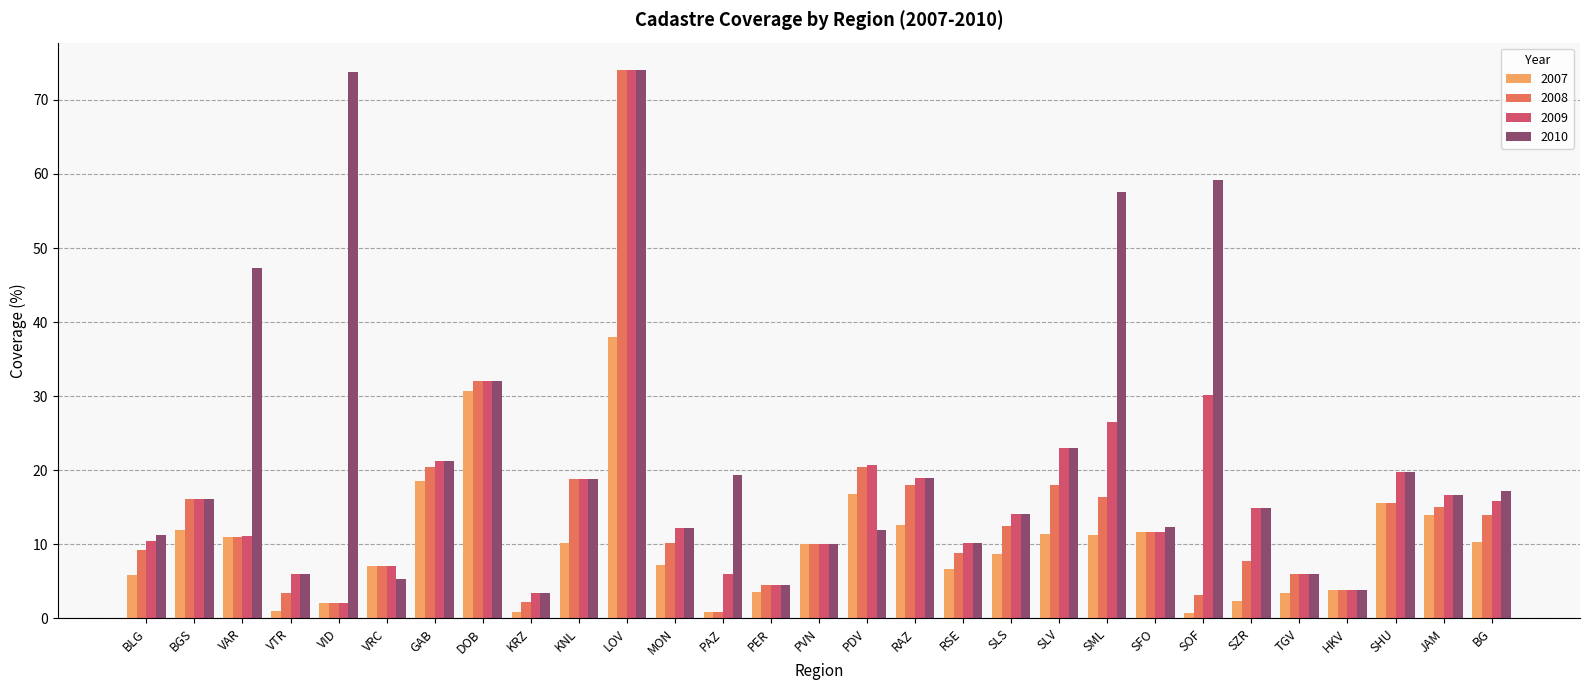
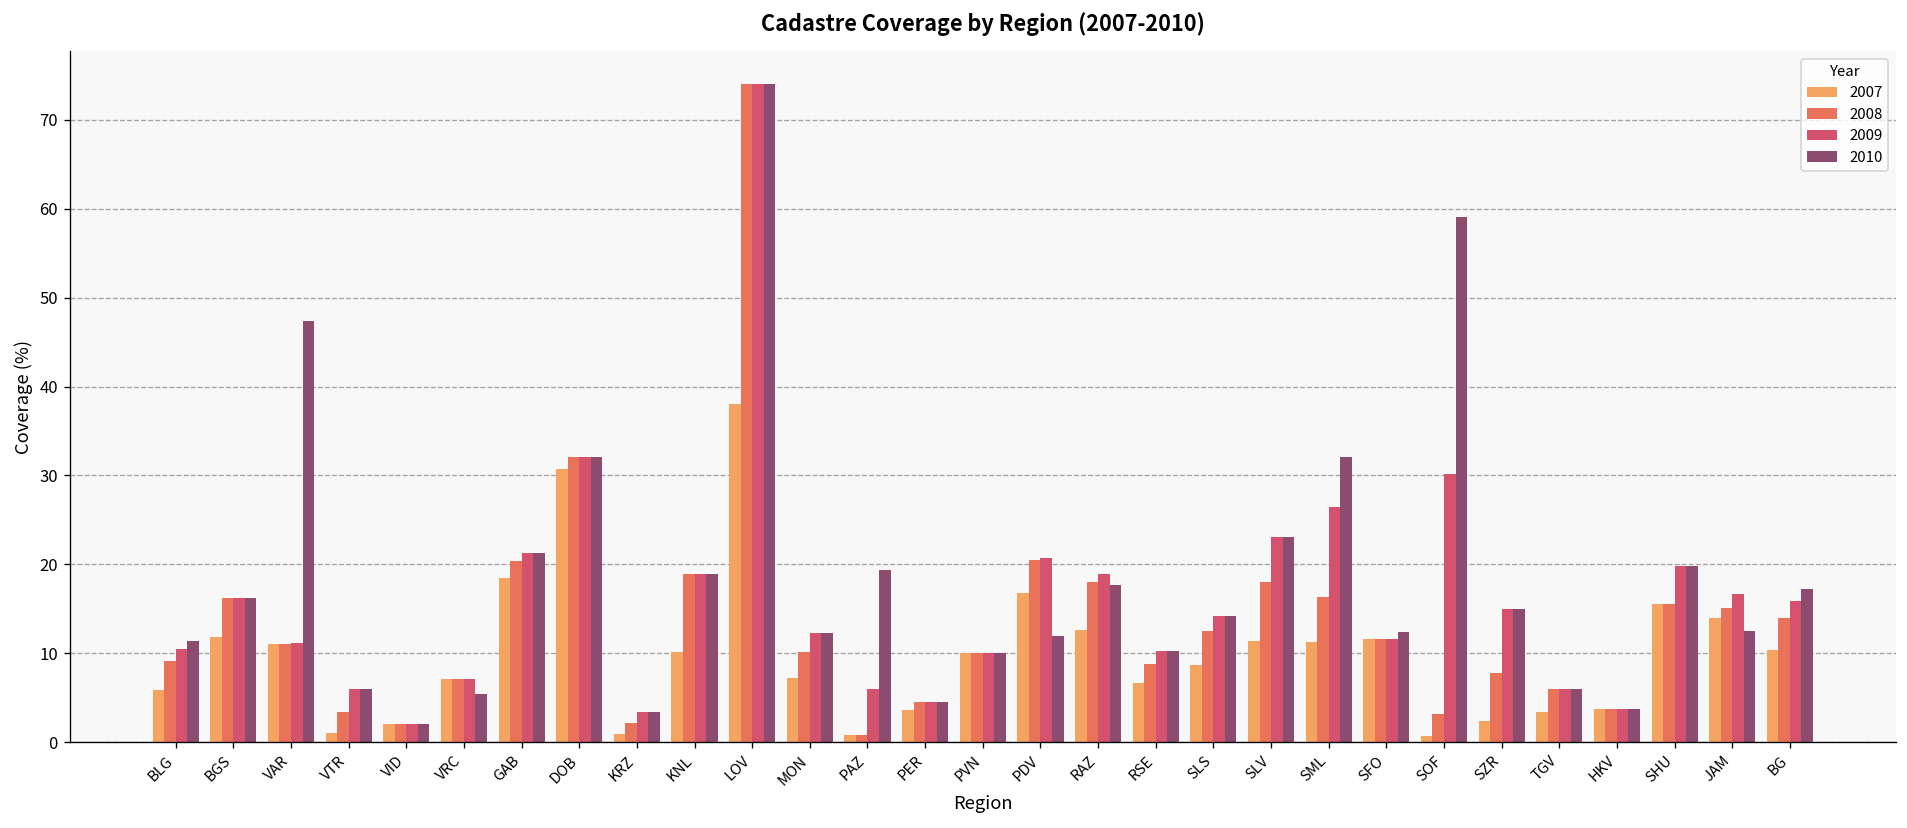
  {
    "2010": {
      "BLG": 11,
      "BGS": 16,
      "VAR": 47,
      "VTR": 6,
-     "VID": 74,
+     "VID": 2,
      "VRC": 5,
      "GAB": 21,
      "DOB": 32,
      "KRZ": 3,
      "KNL": 19,
      "LOV": 74,
      "MON": 12,
      "PAZ": 19,
      "PER": 5,
      "PVN": 10,
      "PDV": 12,
-     "RAZ": 19,
+     "RAZ": 18,
      "RSE": 10,
      "SLS": 14,
      "SLV": 23,
-     "SML": 58,
+     "SML": 32,
      "SFO": 12,
      "SOF": 59,
      "SZR": 15,
      "TGV": 6,
      "HKV": 4,
      "SHU": 20,
-     "JAM": 17,
+     "JAM": 13,
      "BG": 17
    }
  }
